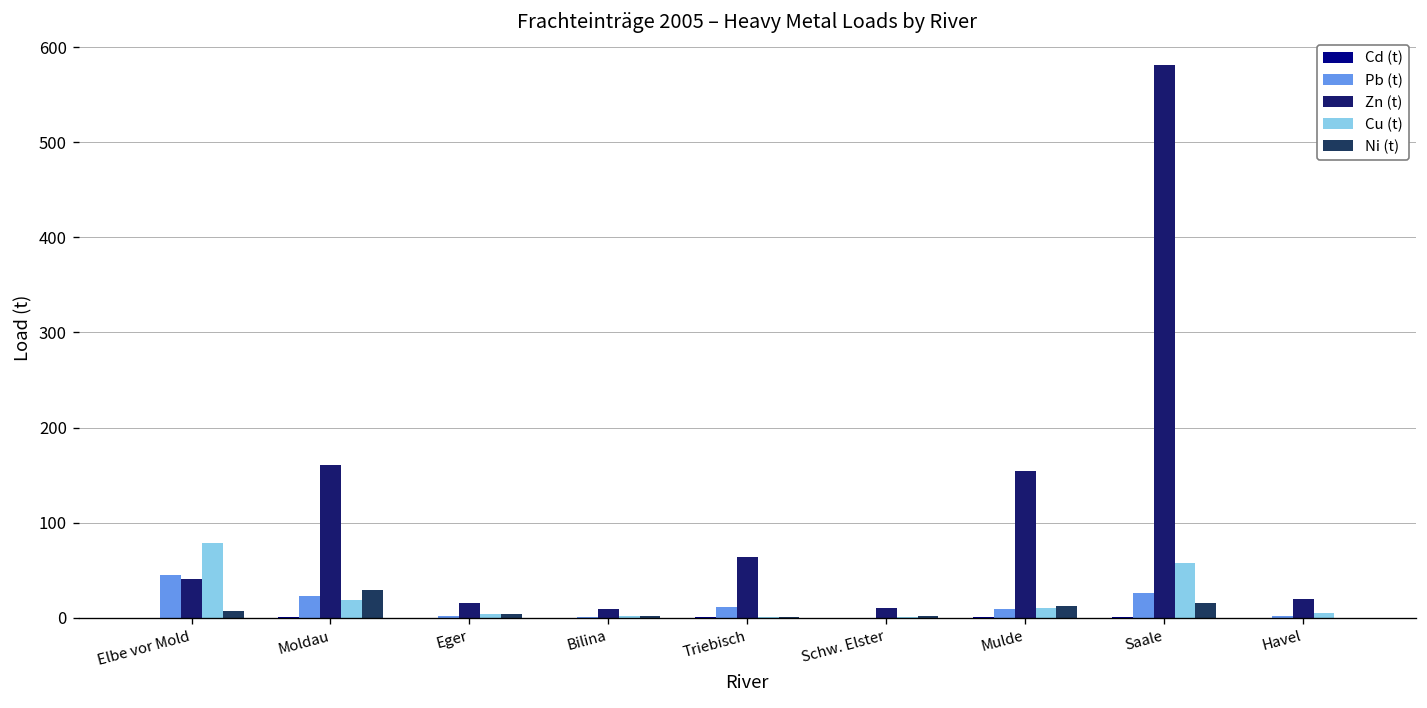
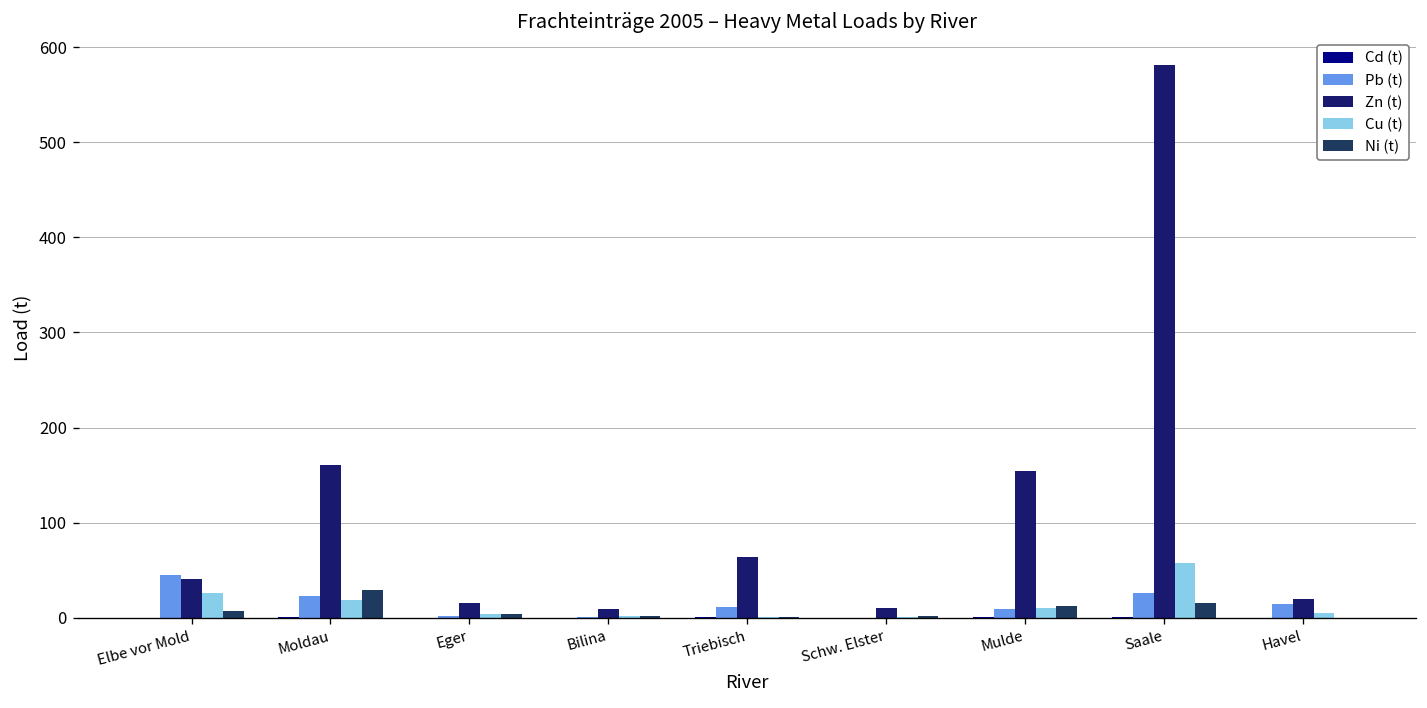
  {
    "Pb (t)": {
      "Elbe vor Mold": 40,
      "Moldau": 20,
      "Triebisch": 10,
      "Schw. Elster": 0,
      "Mulde": 10,
      "Saale": 30,
-     "Havel": 0
+     "Havel": 10
    },
    "Cu (t)": {
-     "Elbe vor Mold": 80,
+     "Elbe vor Mold": 30,
      "Moldau": 20,
      "Eger": 0,
      "Mulde": 10,
      "Saale": 60,
      "Havel": 0
    }
  }
